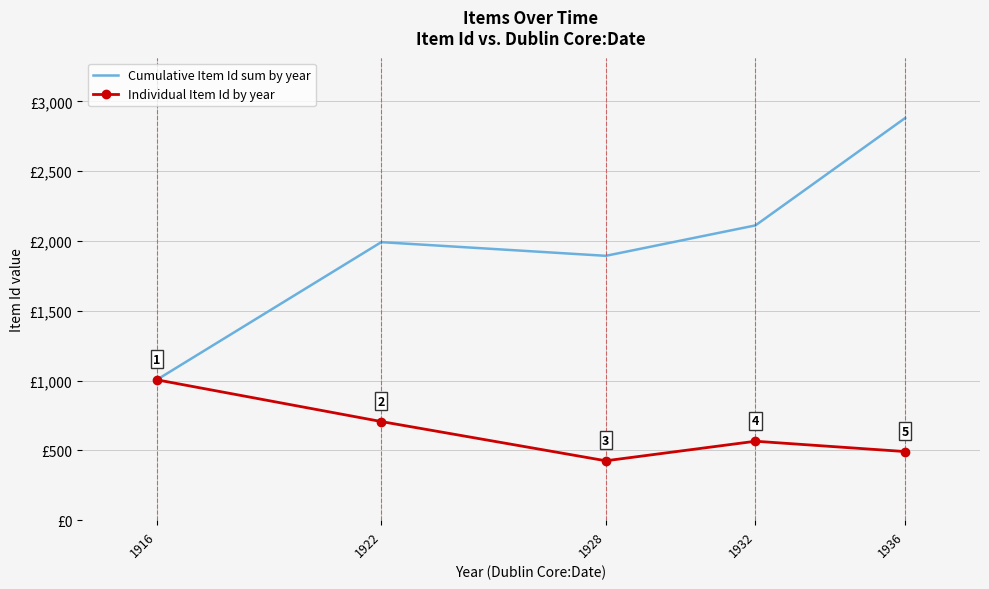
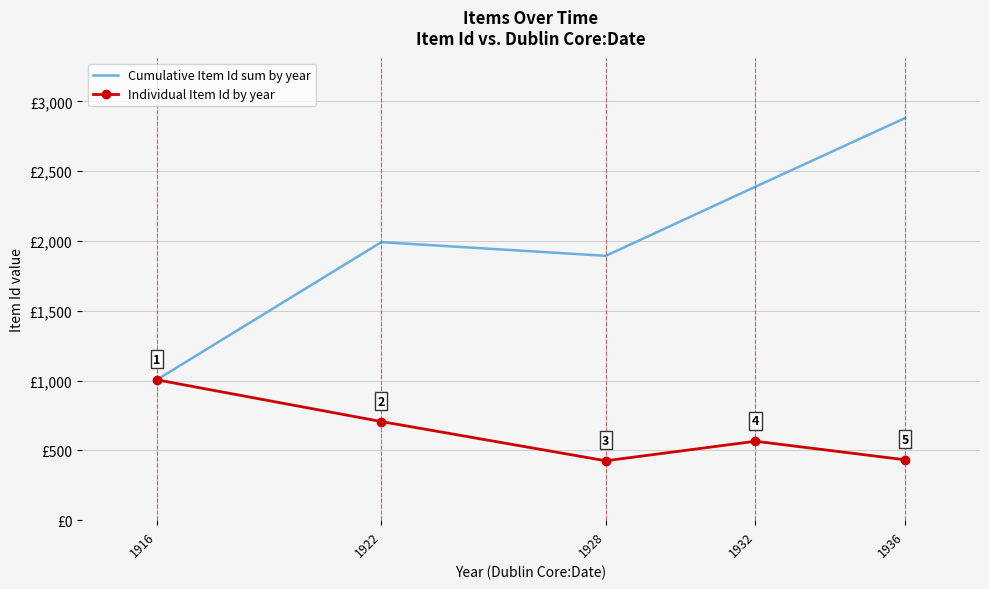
  {
    "Cumulative Item Id sum by year": {
      "1922": "£1,990",
      "1928": "£1,890",
-     "1932": "£2,110",
+     "1932": "£2,390",
      "1936": "£2,880"
    },
    "Individual Item Id by year": {
-     "1936": "£490"
+     "1936": "£430"
    }
  }
